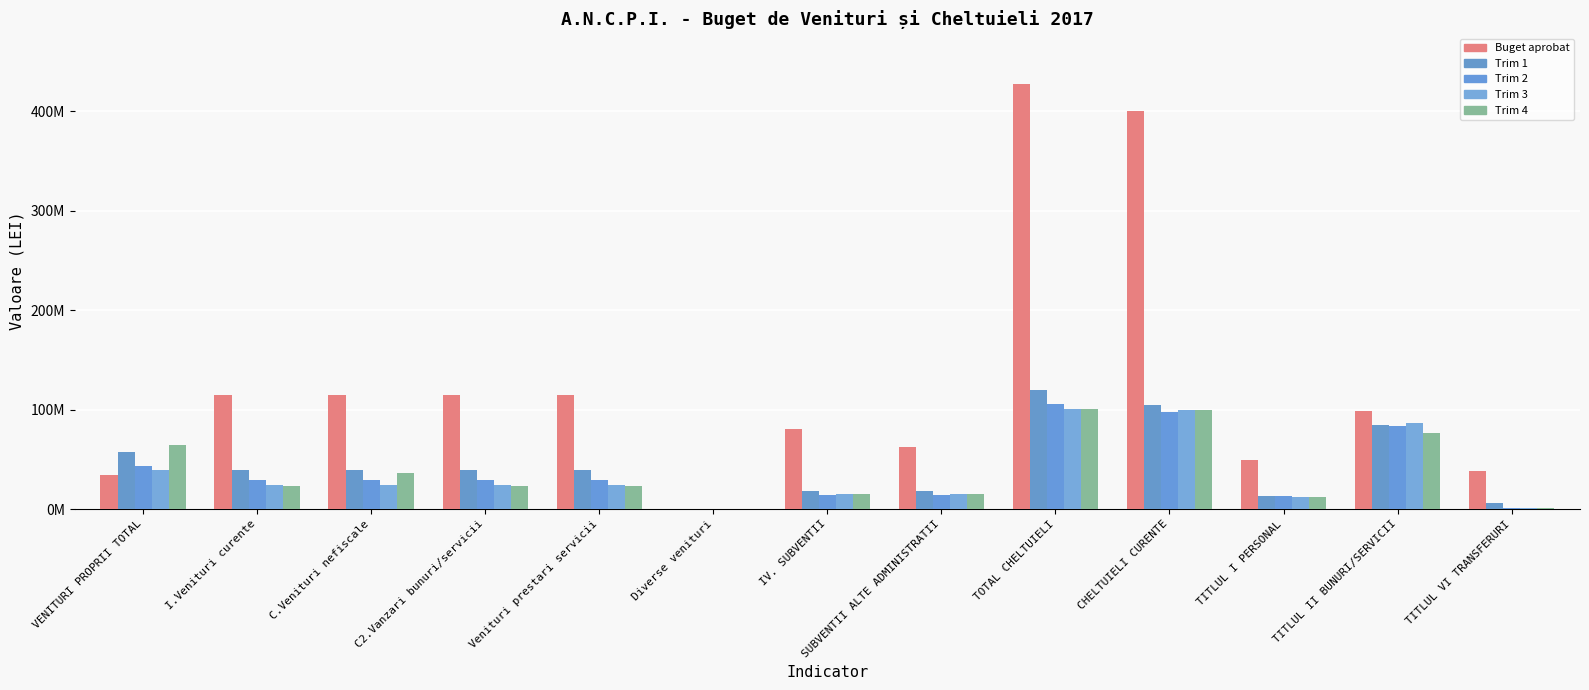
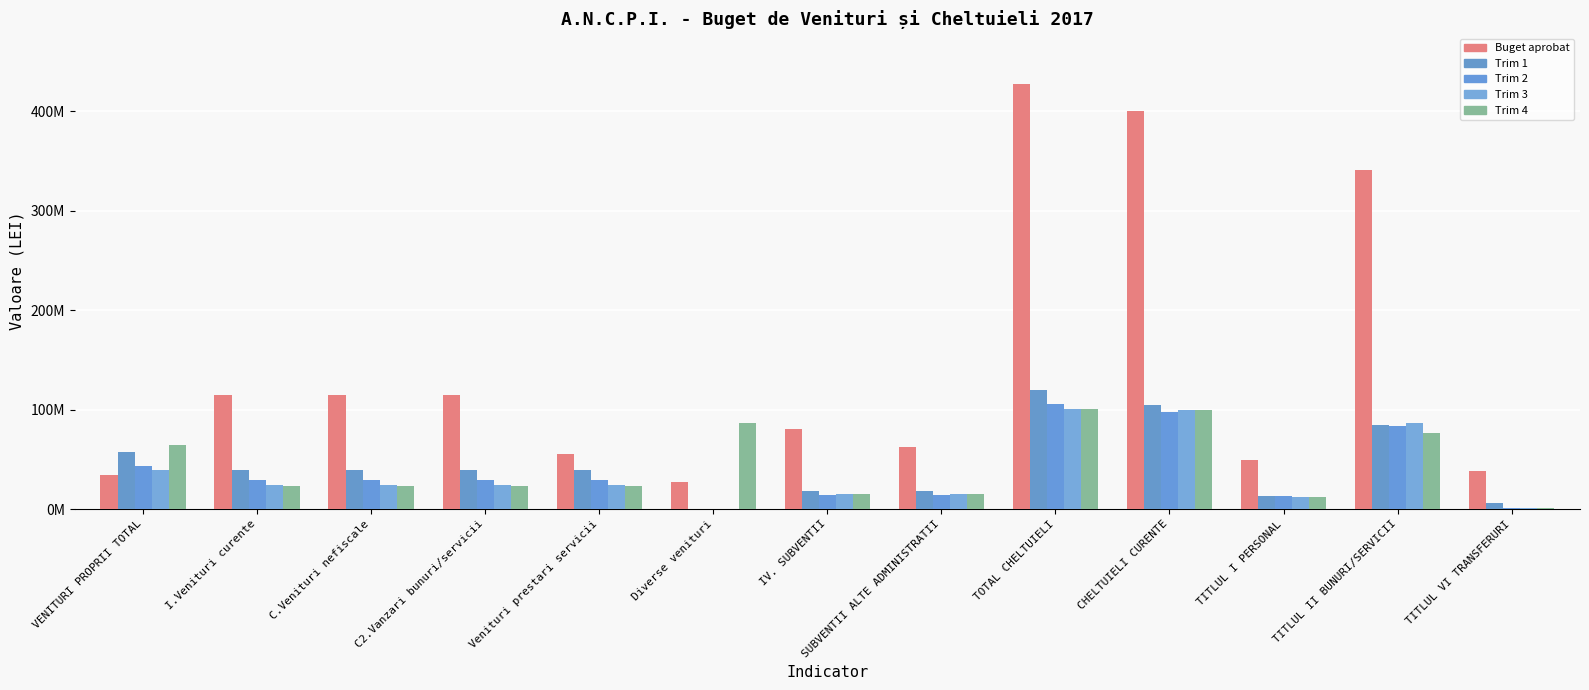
  {
    "Buget aprobat": {
      "VENITURI PROPRII TOTAL": 30000000,
      "I.Venituri curente": 110000000,
      "C.Venituri nefiscale": 110000000,
      "C2.Vanzari bunuri/servicii": 110000000,
-     "Venituri prestari servicii": 110000000,
-     "Diverse venituri": 0,
+     "Venituri prestari servicii": 60000000,
+     "Diverse venituri": 30000000,
      "IV. SUBVENTII": 80000000,
      "SUBVENTII ALTE ADMINISTRATII": 60000000,
      "TOTAL CHELTUIELI": 430000000,
      "CHELTUIELI CURENTE": 400000000,
      "TITLUL I PERSONAL": 50000000,
-     "TITLUL II BUNURI/SERVICII": 100000000,
+     "TITLUL II BUNURI/SERVICII": 340000000,
      "TITLUL VI TRANSFERURI": 40000000
    },
    "Trim 4": {
      "VENITURI PROPRII TOTAL": 60000000,
      "I.Venituri curente": 20000000,
-     "C.Venituri nefiscale": 40000000,
+     "C.Venituri nefiscale": 20000000,
      "C2.Vanzari bunuri/servicii": 20000000,
      "Venituri prestari servicii": 20000000,
-     "Diverse venituri": 0,
+     "Diverse venituri": 90000000,
      "IV. SUBVENTII": 10000000,
      "SUBVENTII ALTE ADMINISTRATII": 10000000,
      "TOTAL CHELTUIELI": 100000000,
      "CHELTUIELI CURENTE": 100000000,
      "TITLUL I PERSONAL": 10000000,
      "TITLUL II BUNURI/SERVICII": 80000000
    }
  }
